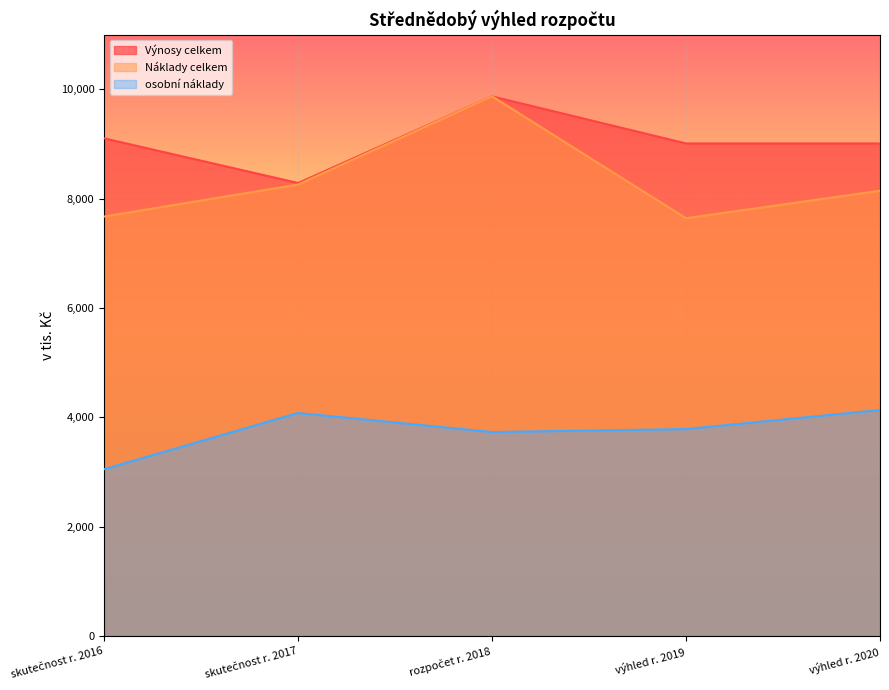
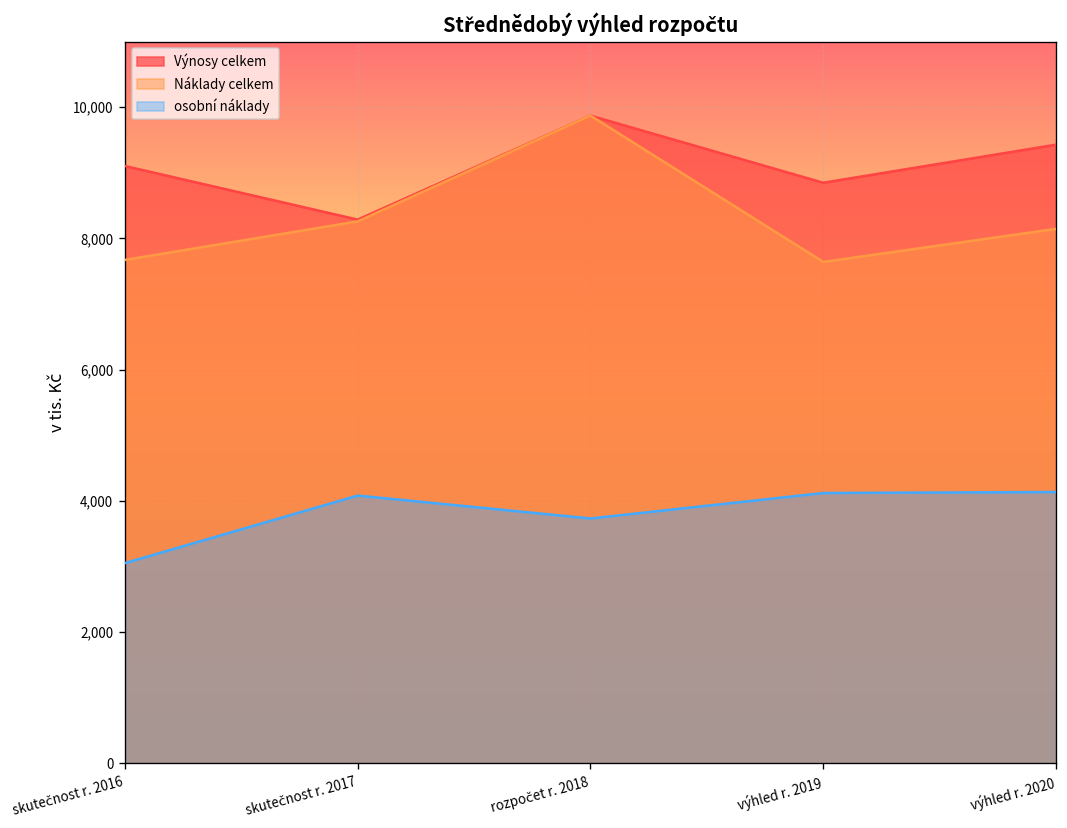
  {
    "Výnosy celkem": {
      "skutečnost r. 2016": "9,100",
-     "výhled r. 2019": "9,000",
-     "výhled r. 2020": "9,000"
+     "výhled r. 2019": "8,800",
+     "výhled r. 2020": "9,400"
    },
    "Náklady celkem": {
      "skutečnost r. 2016": "7,700",
      "výhled r. 2019": "7,600",
      "výhled r. 2020": "8,100"
    },
    "osobní náklady": {
      "skutečnost r. 2016": "3,100",
      "skutečnost r. 2017": "4,100",
      "rozpočet r. 2018": "3,700",
-     "výhled r. 2019": "3,800",
+     "výhled r. 2019": "4,100",
      "výhled r. 2020": "4,100"
    }
  }
